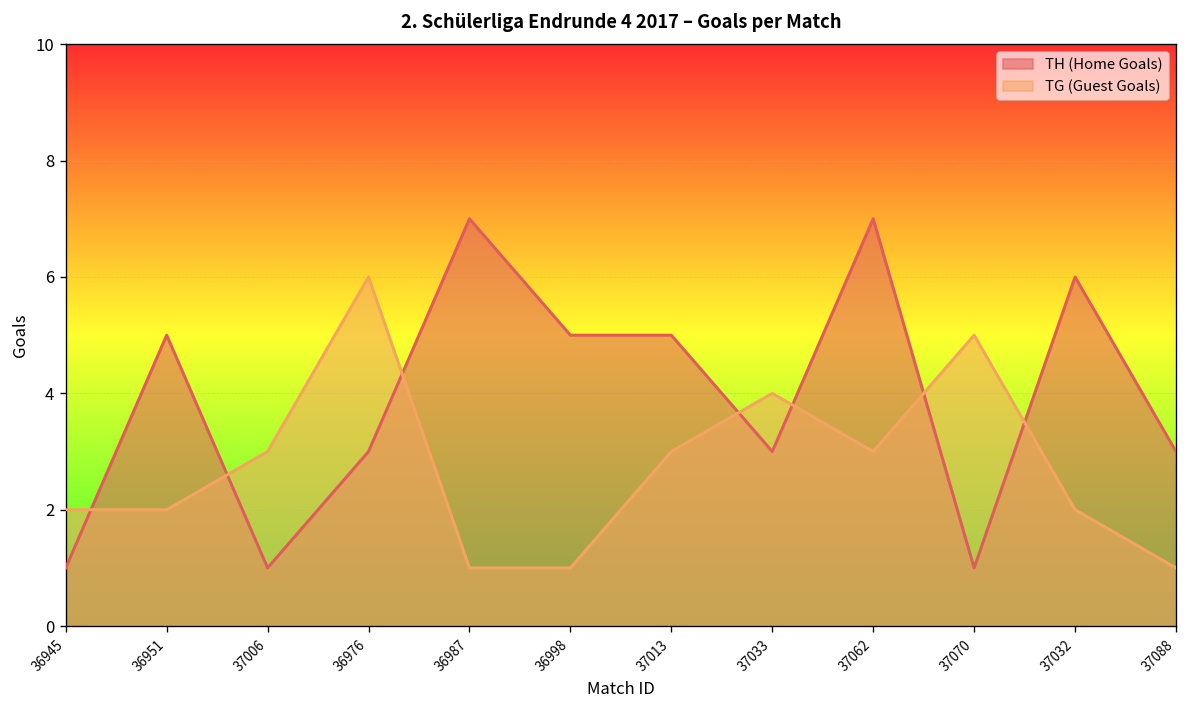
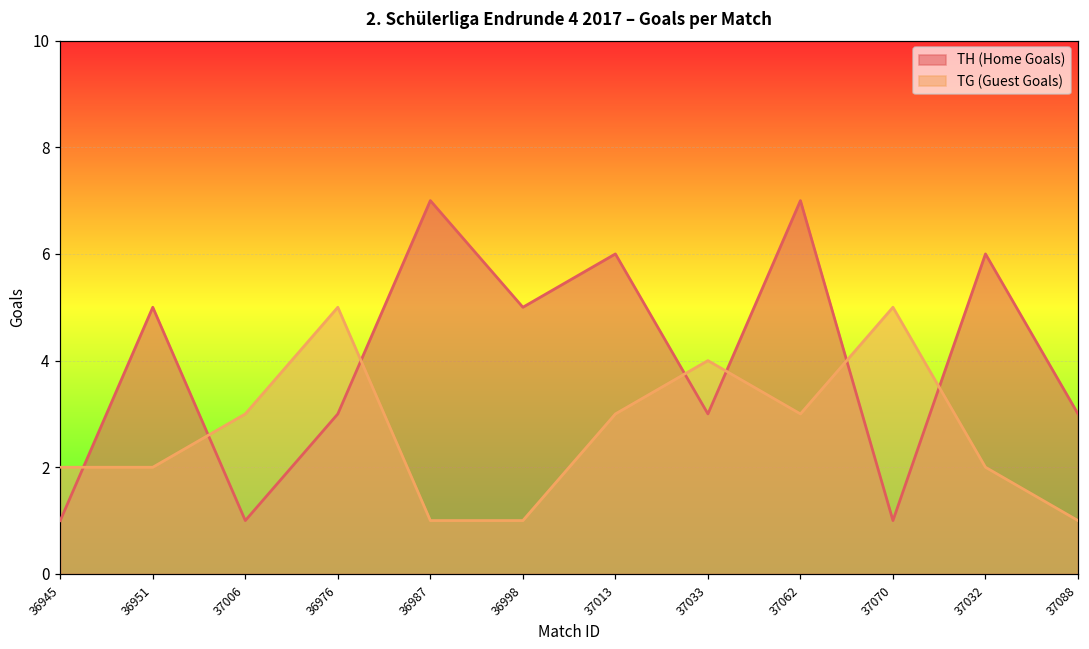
  {
    "TH (Home Goals)": {
      "36945": 1,
      "36951": 5,
      "37006": 1,
      "36976": 3,
      "36987": 7,
      "36998": 5,
-     "37013": 5,
+     "37013": 6,
      "37033": 3,
      "37062": 7,
      "37070": 1,
      "37032": 6,
      "37088": 3
    },
    "TG (Guest Goals)": {
      "36945": 2,
      "36951": 2,
      "37006": 3,
-     "36976": 6,
+     "36976": 5,
      "36987": 1,
      "36998": 1,
      "37013": 3,
      "37033": 4,
      "37062": 3,
      "37070": 5,
      "37032": 2,
      "37088": 1
    }
  }
